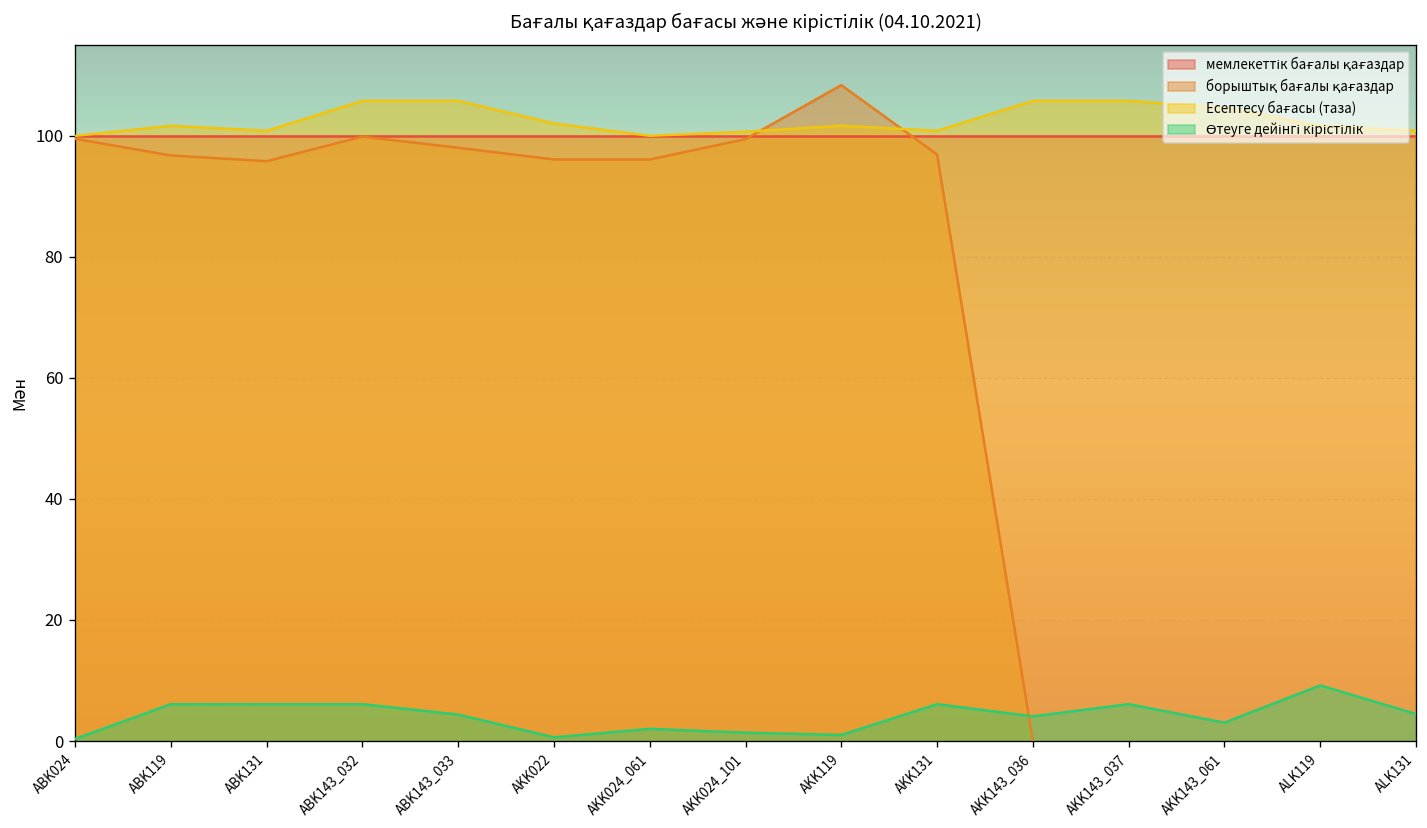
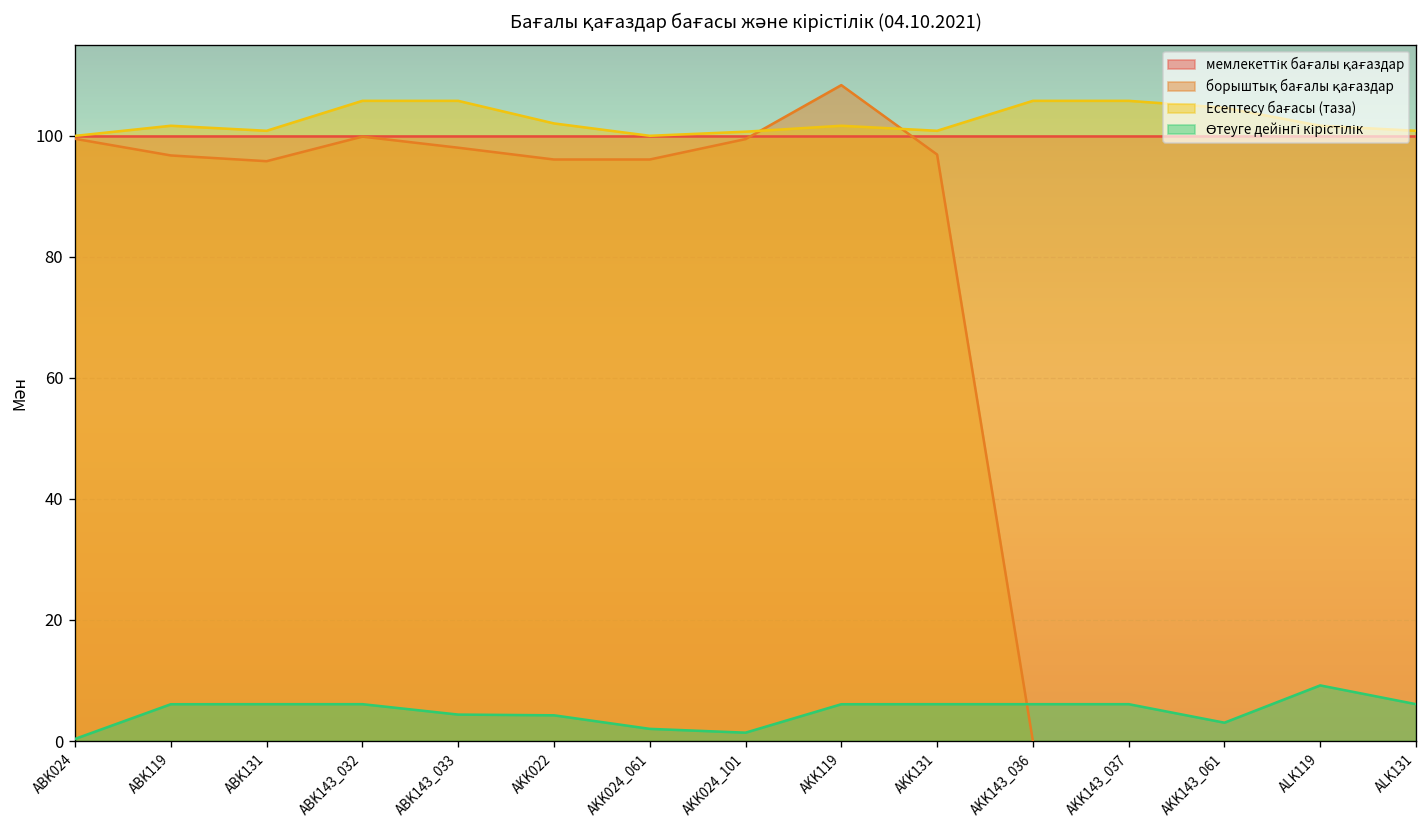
  {
    "Өтеуге дейінгі кірістілік": {
      "ABK024": 0,
      "ABK119": 6,
      "ABK131": 6,
      "ABK143_032": 6,
      "ABK143_033": 4,
-     "AKK022": 1,
+     "AKK022": 4,
      "AKK024_061": 2,
      "AKK024_101": 1,
-     "AKK119": 1,
+     "AKK119": 6,
      "AKK131": 6,
-     "AKK143_036": 4,
+     "AKK143_036": 6,
      "AKK143_037": 6,
      "AKK143_061": 3,
      "ALK119": 9,
-     "ALK131": 4
+     "ALK131": 6
    }
  }
